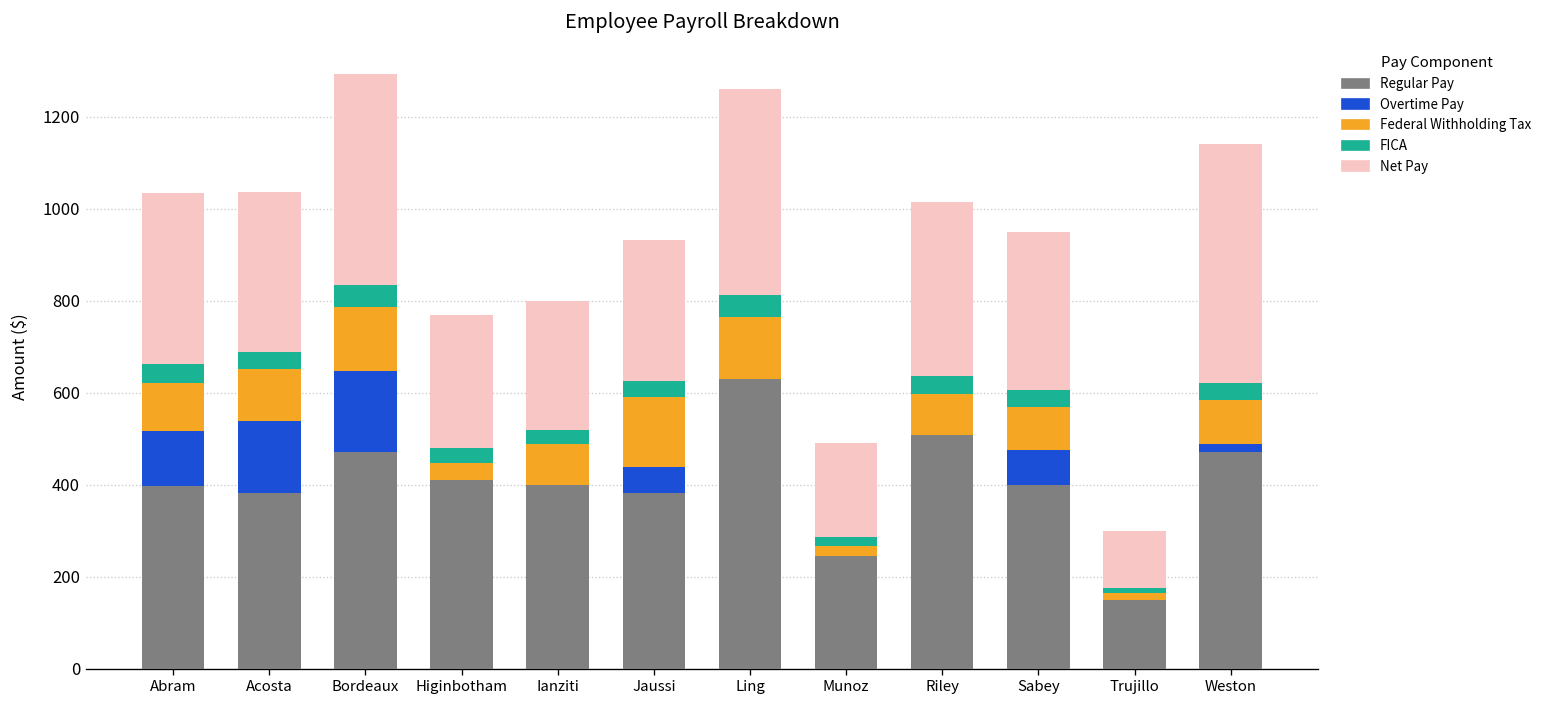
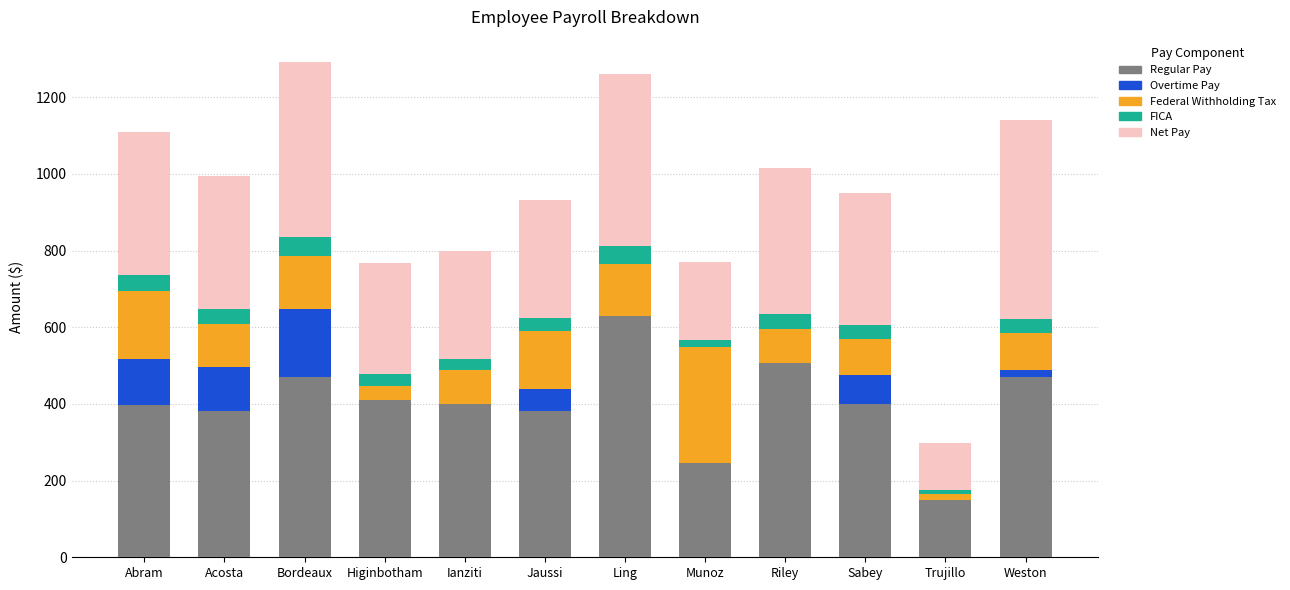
  {
    "Regular Pay": {
      "Abram": 400,
      "Acosta": 380,
      "Bordeaux": 470,
      "Higinbotham": 410,
      "Ianziti": 400,
      "Jaussi": 380,
      "Ling": 630,
      "Munoz": 250,
      "Riley": 510,
      "Sabey": 400,
      "Trujillo": 150,
      "Weston": 470
    },
    "Overtime Pay": {
      "Abram": 120,
-     "Acosta": 160,
+     "Acosta": 110,
      "Bordeaux": 180,
      "Higinbotham": 0,
      "Ianziti": 0,
      "Jaussi": 60,
      "Ling": 0,
      "Munoz": 0,
      "Riley": 0,
      "Sabey": 80,
      "Trujillo": 0,
      "Weston": 20
    },
    "Federal Withholding Tax": {
-     "Abram": 100,
+     "Abram": 180,
      "Acosta": 110,
      "Bordeaux": 140,
      "Higinbotham": 40,
      "Ianziti": 90,
      "Jaussi": 150,
      "Ling": 130,
-     "Munoz": 20,
+     "Munoz": 300,
      "Riley": 90,
      "Sabey": 90,
      "Trujillo": 10,
      "Weston": 100
    },
    "FICA": {
      "Abram": 40,
      "Acosta": 40,
      "Bordeaux": 50,
      "Higinbotham": 30,
      "Ianziti": 30,
      "Jaussi": 30,
      "Ling": 50,
      "Munoz": 20,
      "Riley": 40,
      "Sabey": 40,
      "Trujillo": 10,
      "Weston": 40
    },
    "Net Pay": {
      "Abram": 370,
      "Acosta": 350,
      "Bordeaux": 460,
      "Higinbotham": 290,
      "Ianziti": 280,
      "Jaussi": 310,
      "Ling": 450,
      "Munoz": 200,
      "Riley": 380,
      "Sabey": 340,
      "Trujillo": 120,
      "Weston": 520
    }
  }
